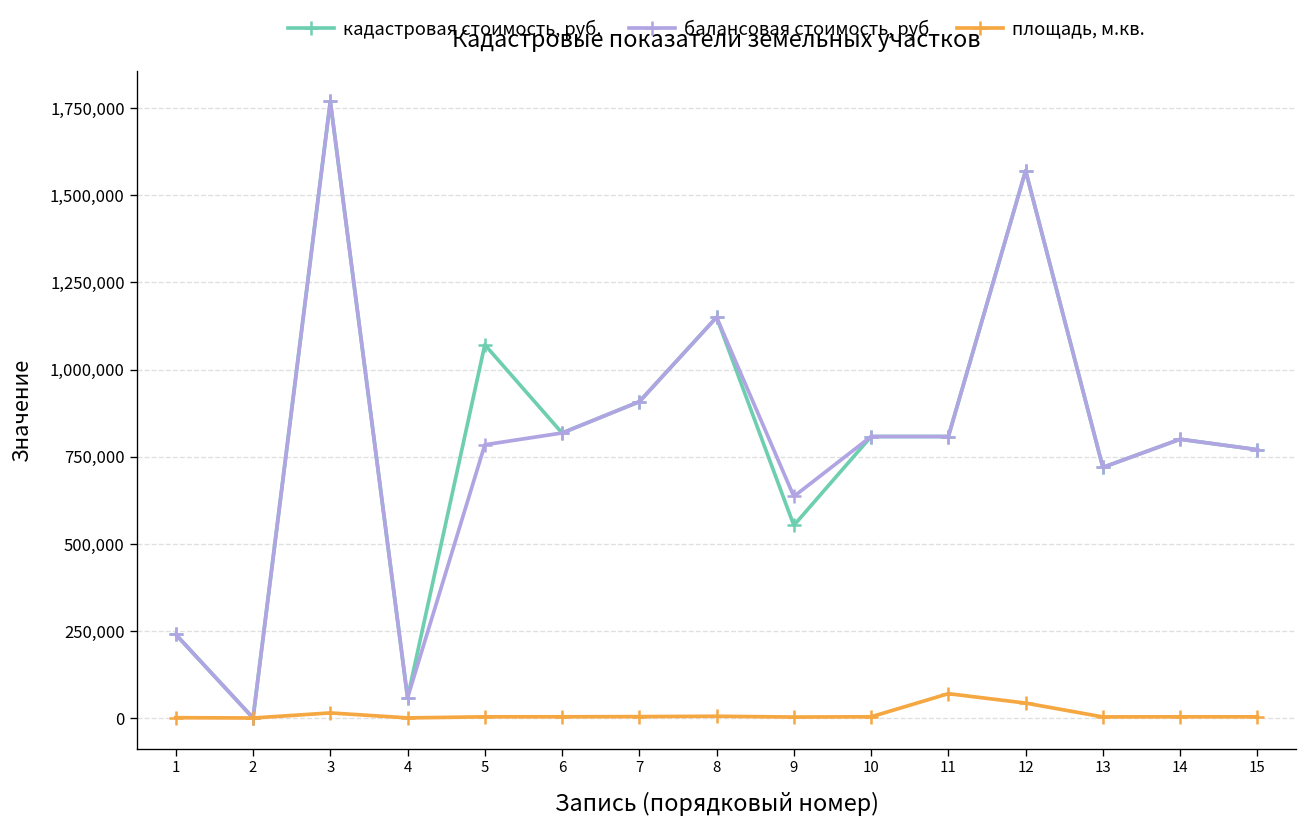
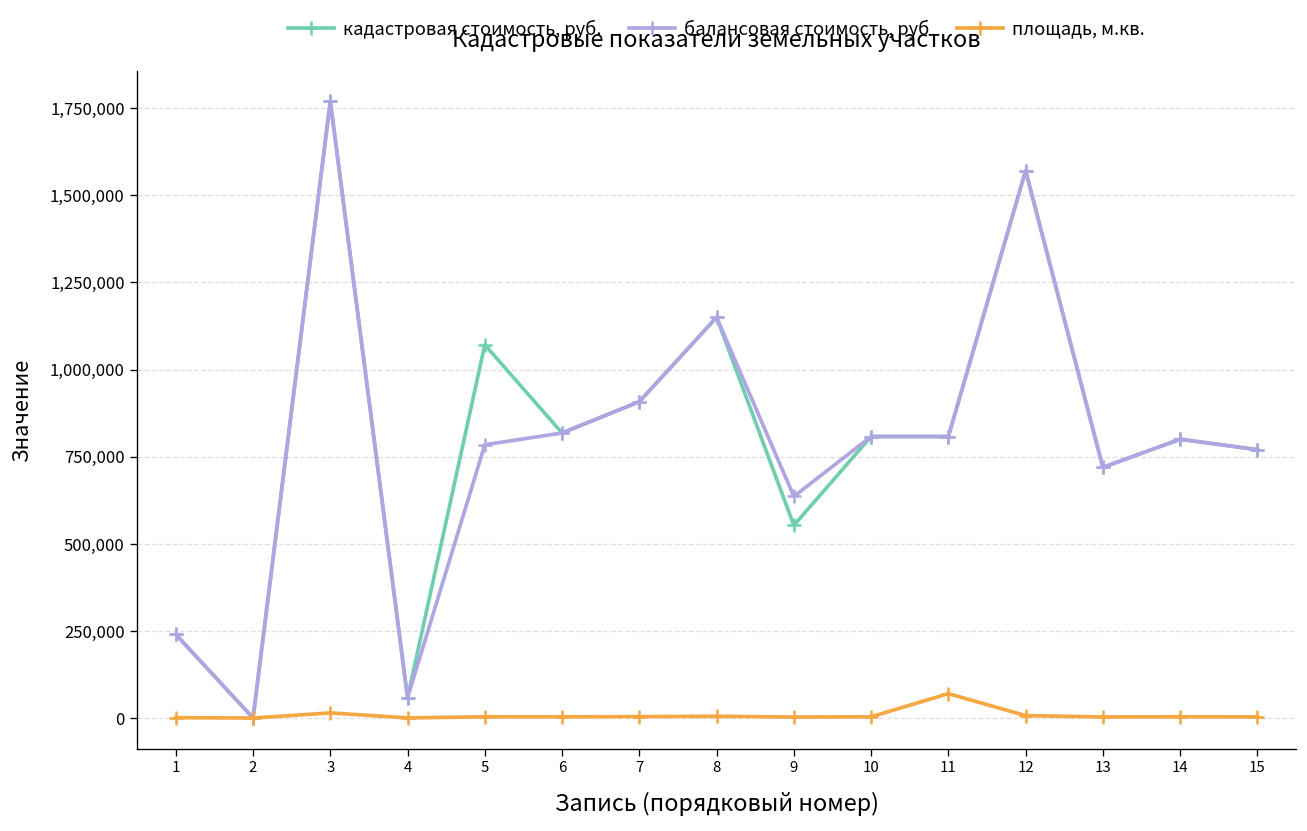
  {
    "кадастровая стоимость, руб.": {
      "5": "1,070,000",
      "9": "550,000"
    },
    "балансовая стоимость, руб": {
      "5": "780,000",
      "9": "640,000"
    },
    "площадь, м.кв.": {
      "1": "0",
      "3": "10,000",
      "4": "0",
      "5": "0",
      "6": "0",
      "7": "0",
      "8": "10,000",
      "9": "0",
      "10": "0",
      "11": "70,000",
-     "12": "40,000",
+     "12": "10,000",
      "13": "0",
      "14": "0",
      "15": "0"
    }
  }
